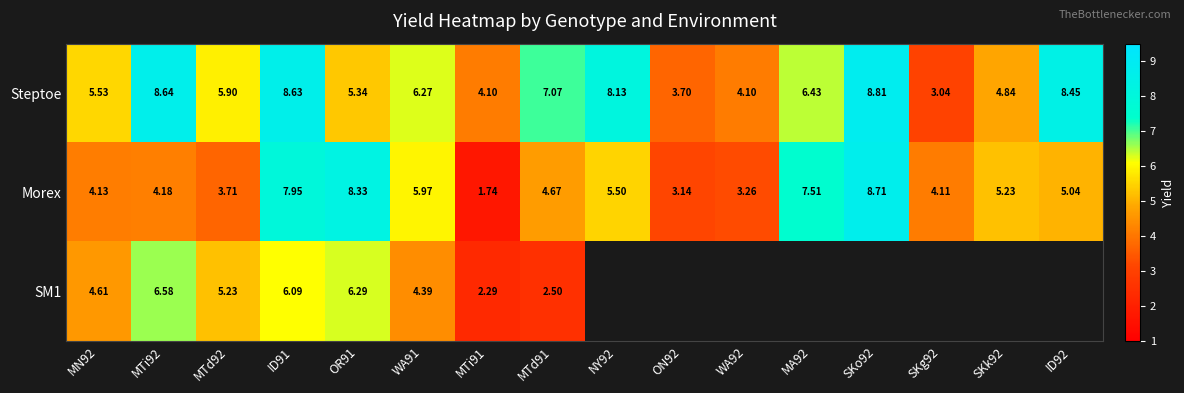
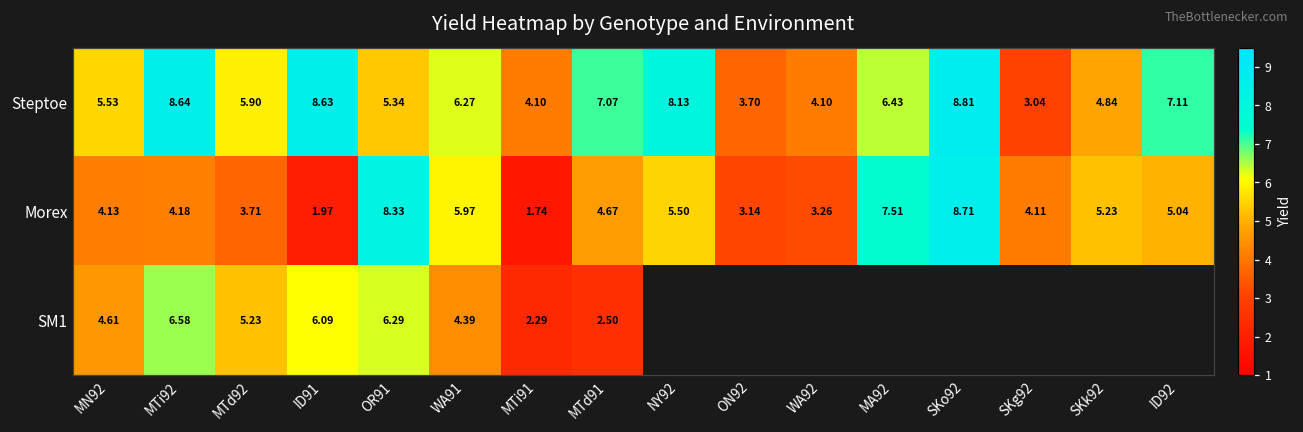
  {
    "Steptoe": {
      "MN92": 5.53,
      "MTi92": 8.64,
      "MTd92": 5.90,
      "ID91": 8.63,
      "OR91": 5.34,
      "WA91": 6.27,
      "MTi91": 4.10,
      "MTd91": 7.07,
      "NY92": 8.13,
      "ON92": 3.70,
      "WA92": 4.10,
      "MA92": 6.43,
      "SKo92": 8.81,
      "SKg92": 3.04,
      "SKk92": 4.84,
-     "ID92": 8.45
+     "ID92": 7.11
    },
    "Morex": {
      "MN92": 4.13,
      "MTi92": 4.18,
      "MTd92": 3.71,
-     "ID91": 7.95,
+     "ID91": 1.97,
      "OR91": 8.33,
      "WA91": 5.97,
      "MTi91": 1.74,
      "MTd91": 4.67,
      "NY92": 5.50,
      "ON92": 3.14,
      "WA92": 3.26,
      "MA92": 7.51,
      "SKo92": 8.71,
      "SKg92": 4.11,
      "SKk92": 5.23,
      "ID92": 5.04
    },
    "SM1": {
      "MN92": 4.61,
      "MTi92": 6.58,
      "MTd92": 5.23,
      "ID91": 6.09,
      "OR91": 6.29,
      "WA91": 4.39,
      "MTi91": 2.29,
      "MTd91": 2.50
    }
  }
